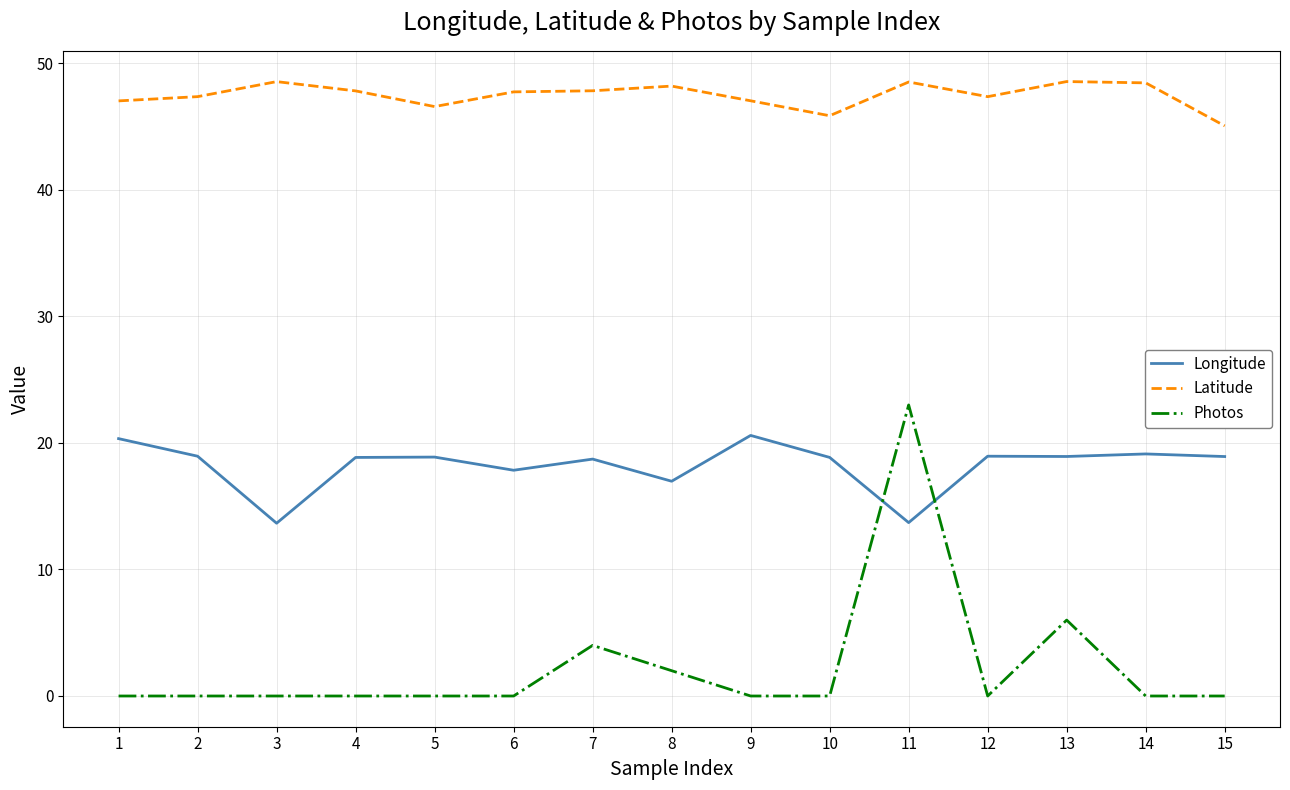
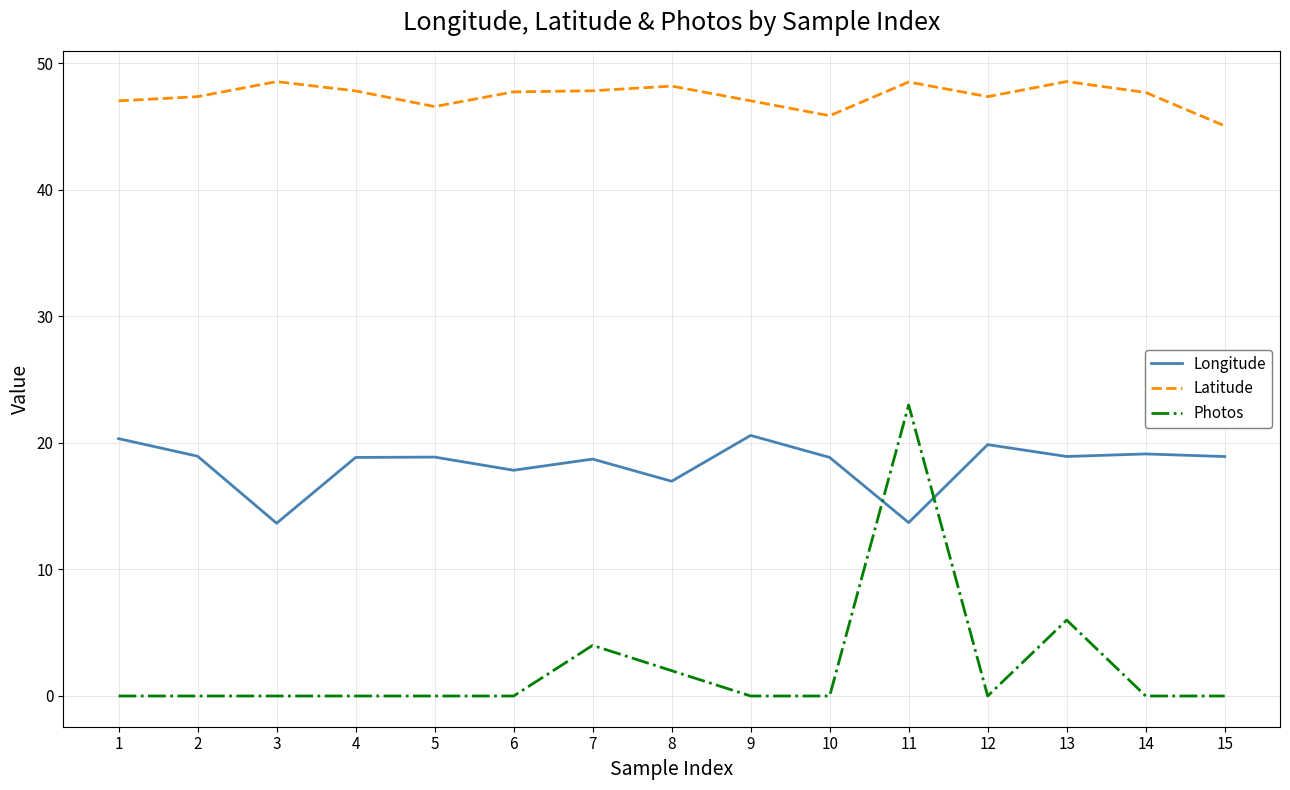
  {
    "Longitude": {
      "1": 20.3,
      "2": 18.9,
      "3": 13.7,
      "4": 18.9,
      "5": 18.9,
      "6": 17.8,
      "7": 18.7,
      "8": 17.0,
      "9": 20.6,
      "10": 18.9,
      "11": 13.7,
-     "12": 18.9,
+     "12": 19.9,
      "13": 18.9,
      "14": 19.1,
      "15": 18.9
    },
    "Latitude": {
      "1": 47.0,
      "2": 47.4,
      "3": 48.6,
      "4": 47.8,
      "5": 46.6,
      "6": 47.7,
      "7": 47.8,
      "8": 48.2,
      "9": 47.0,
      "10": 45.9,
      "11": 48.5,
      "12": 47.4,
      "13": 48.6,
-     "14": 48.5,
+     "14": 47.7,
      "15": 45.1
    },
    "Photos": {
      "1": 0.0,
      "2": 0.0,
      "3": 0.0,
      "4": 0.0,
      "5": 0.0,
      "6": 0.0,
      "7": 4.0,
      "8": 2.0,
      "9": 0.0,
      "10": 0.0,
      "11": 23.0,
      "12": 0.0,
      "13": 6.0,
      "14": 0.0,
      "15": 0.0
    }
  }
